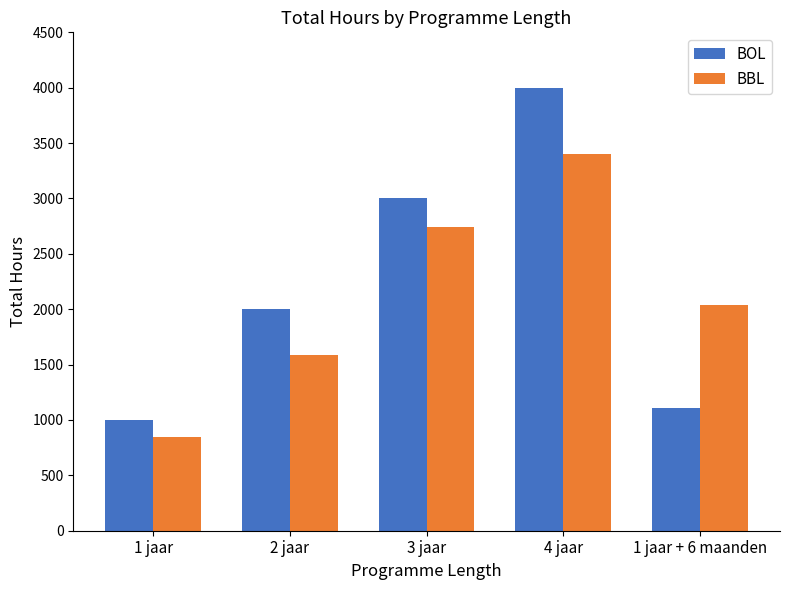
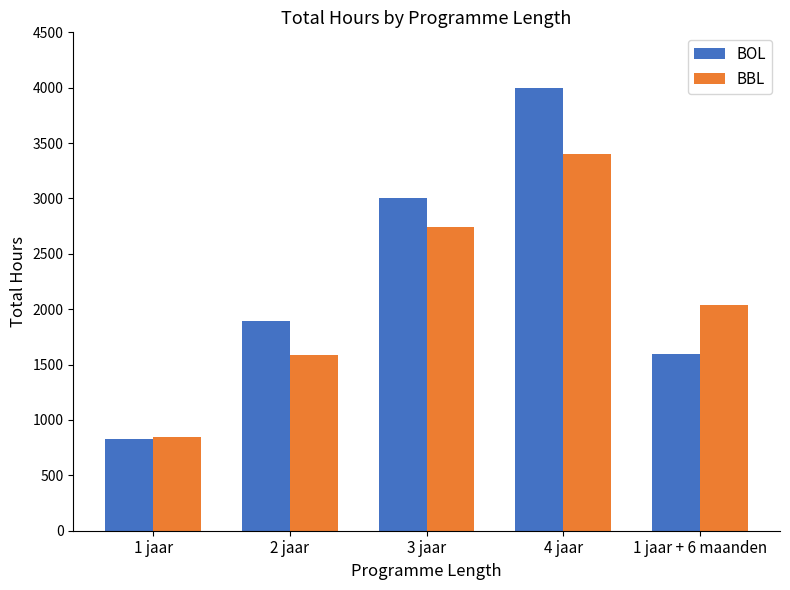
  {
    "BOL": {
-     "1 jaar": 1000,
-     "2 jaar": 2000,
+     "1 jaar": 830,
+     "2 jaar": 1900,
      "3 jaar": 3000,
      "4 jaar": 4000,
-     "1 jaar + 6 maanden": 1110
+     "1 jaar + 6 maanden": 1600
    },
    "BBL": {
      "1 jaar": 850,
      "2 jaar": 1590,
      "3 jaar": 2740,
      "4 jaar": 3400,
      "1 jaar + 6 maanden": 2040
    }
  }
